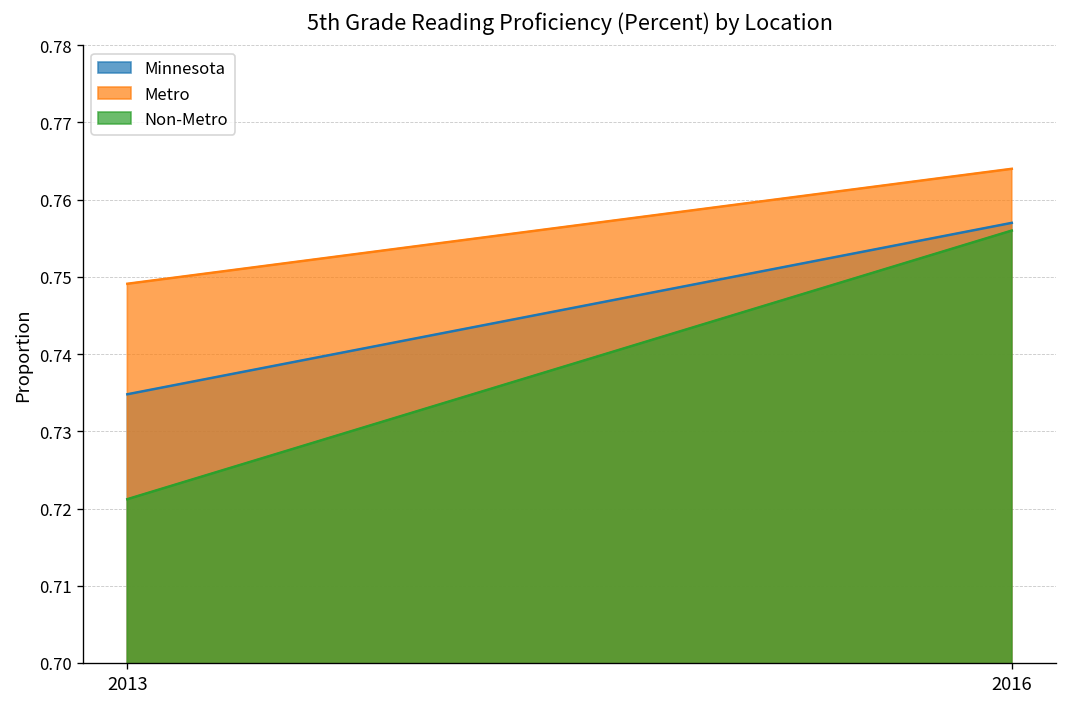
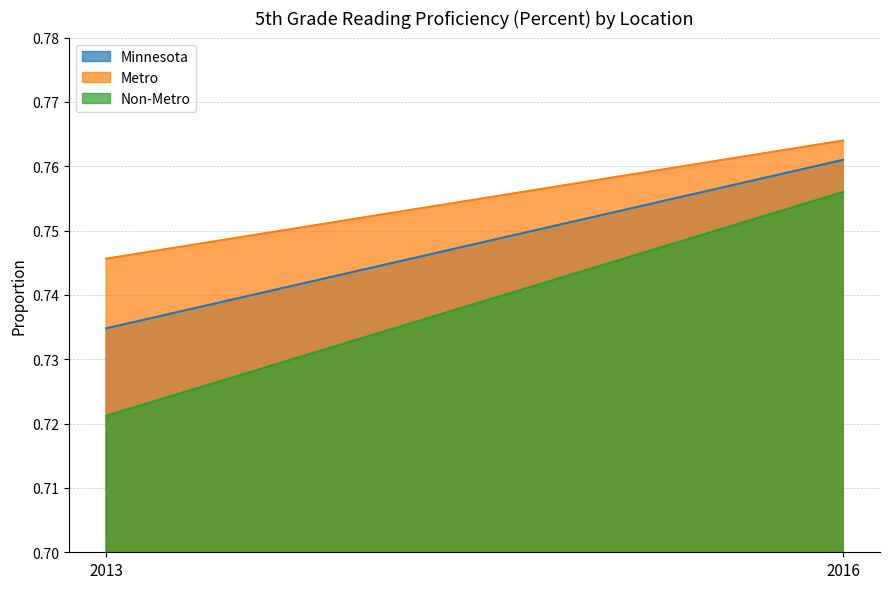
  {
    "Minnesota": {
      "2013": 0.735,
-     "2016": 0.757
+     "2016": 0.761
    },
    "Metro": {
-     "2013": 0.749,
+     "2013": 0.746,
      "2016": 0.764
    },
    "Non-Metro": {
      "2013": 0.721,
      "2016": 0.756
    }
  }
